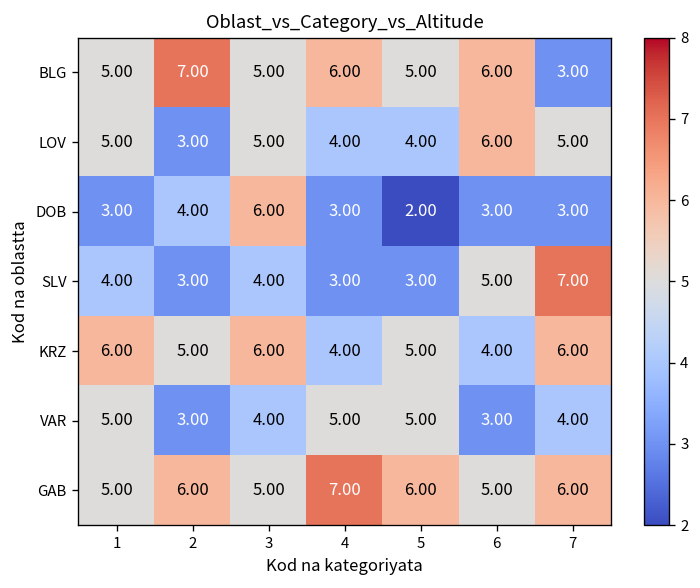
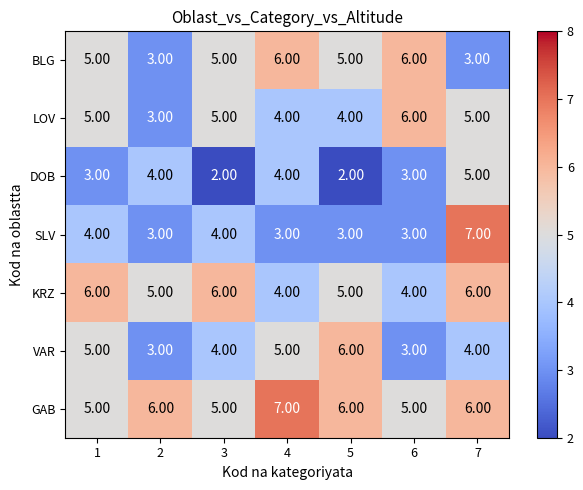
  {
    "BLG": {
      "1": 5.00,
-     "2": 7.00,
+     "2": 3.00,
      "3": 5.00,
      "4": 6.00,
      "5": 5.00,
      "6": 6.00,
      "7": 3.00
    },
    "LOV": {
      "1": 5.00,
      "2": 3.00,
      "3": 5.00,
      "4": 4.00,
      "5": 4.00,
      "6": 6.00,
      "7": 5.00
    },
    "DOB": {
      "1": 3.00,
      "2": 4.00,
-     "3": 6.00,
-     "4": 3.00,
+     "3": 2.00,
+     "4": 4.00,
      "5": 2.00,
      "6": 3.00,
-     "7": 3.00
+     "7": 5.00
    },
    "SLV": {
      "1": 4.00,
      "2": 3.00,
      "3": 4.00,
      "4": 3.00,
      "5": 3.00,
-     "6": 5.00,
+     "6": 3.00,
      "7": 7.00
    },
    "KRZ": {
      "1": 6.00,
      "2": 5.00,
      "3": 6.00,
      "4": 4.00,
      "5": 5.00,
      "6": 4.00,
      "7": 6.00
    },
    "VAR": {
      "1": 5.00,
      "2": 3.00,
      "3": 4.00,
      "4": 5.00,
-     "5": 5.00,
+     "5": 6.00,
      "6": 3.00,
      "7": 4.00
    },
    "GAB": {
      "1": 5.00,
      "2": 6.00,
      "3": 5.00,
      "4": 7.00,
      "5": 6.00,
      "6": 5.00,
      "7": 6.00
    }
  }
